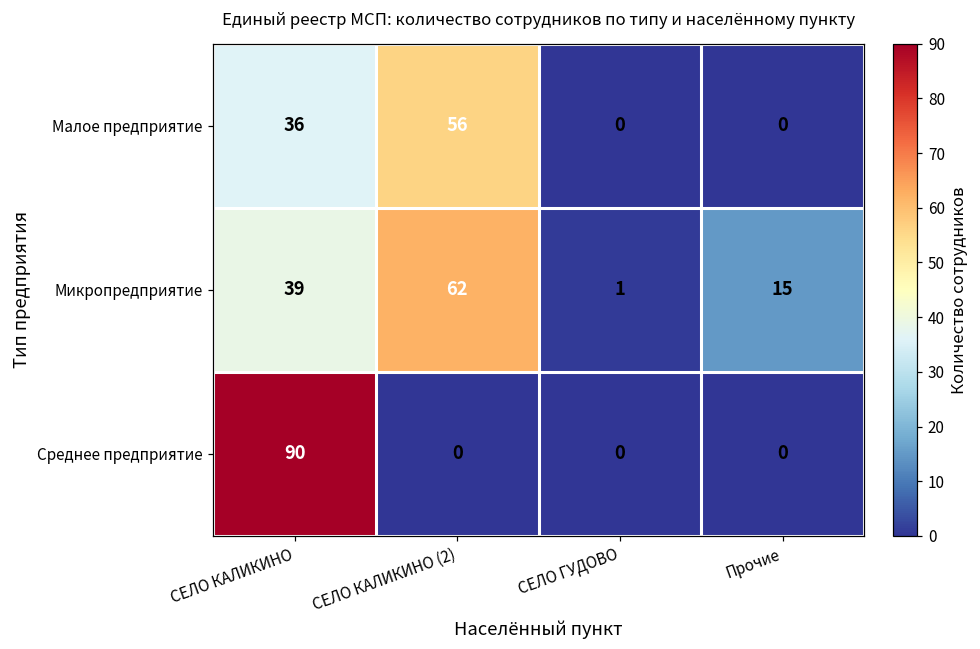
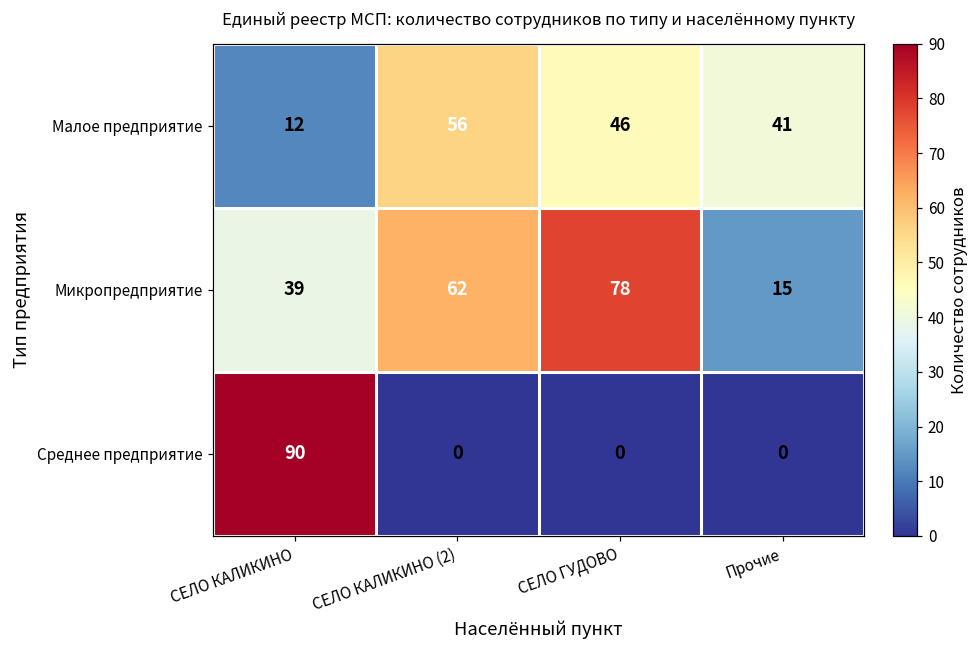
  {
    "Малое предприятие": {
-     "СЕЛО КАЛИКИНО": 36,
+     "СЕЛО КАЛИКИНО": 12,
      "СЕЛО КАЛИКИНО (2)": 56,
-     "СЕЛО ГУДОВО": 0,
-     "Прочие": 0
+     "СЕЛО ГУДОВО": 46,
+     "Прочие": 41
    },
    "Микропредприятие": {
      "СЕЛО КАЛИКИНО": 39,
      "СЕЛО КАЛИКИНО (2)": 62,
-     "СЕЛО ГУДОВО": 1,
+     "СЕЛО ГУДОВО": 78,
      "Прочие": 15
    },
    "Среднее предприятие": {
      "СЕЛО КАЛИКИНО": 90,
      "СЕЛО КАЛИКИНО (2)": 0,
      "СЕЛО ГУДОВО": 0,
      "Прочие": 0
    }
  }
